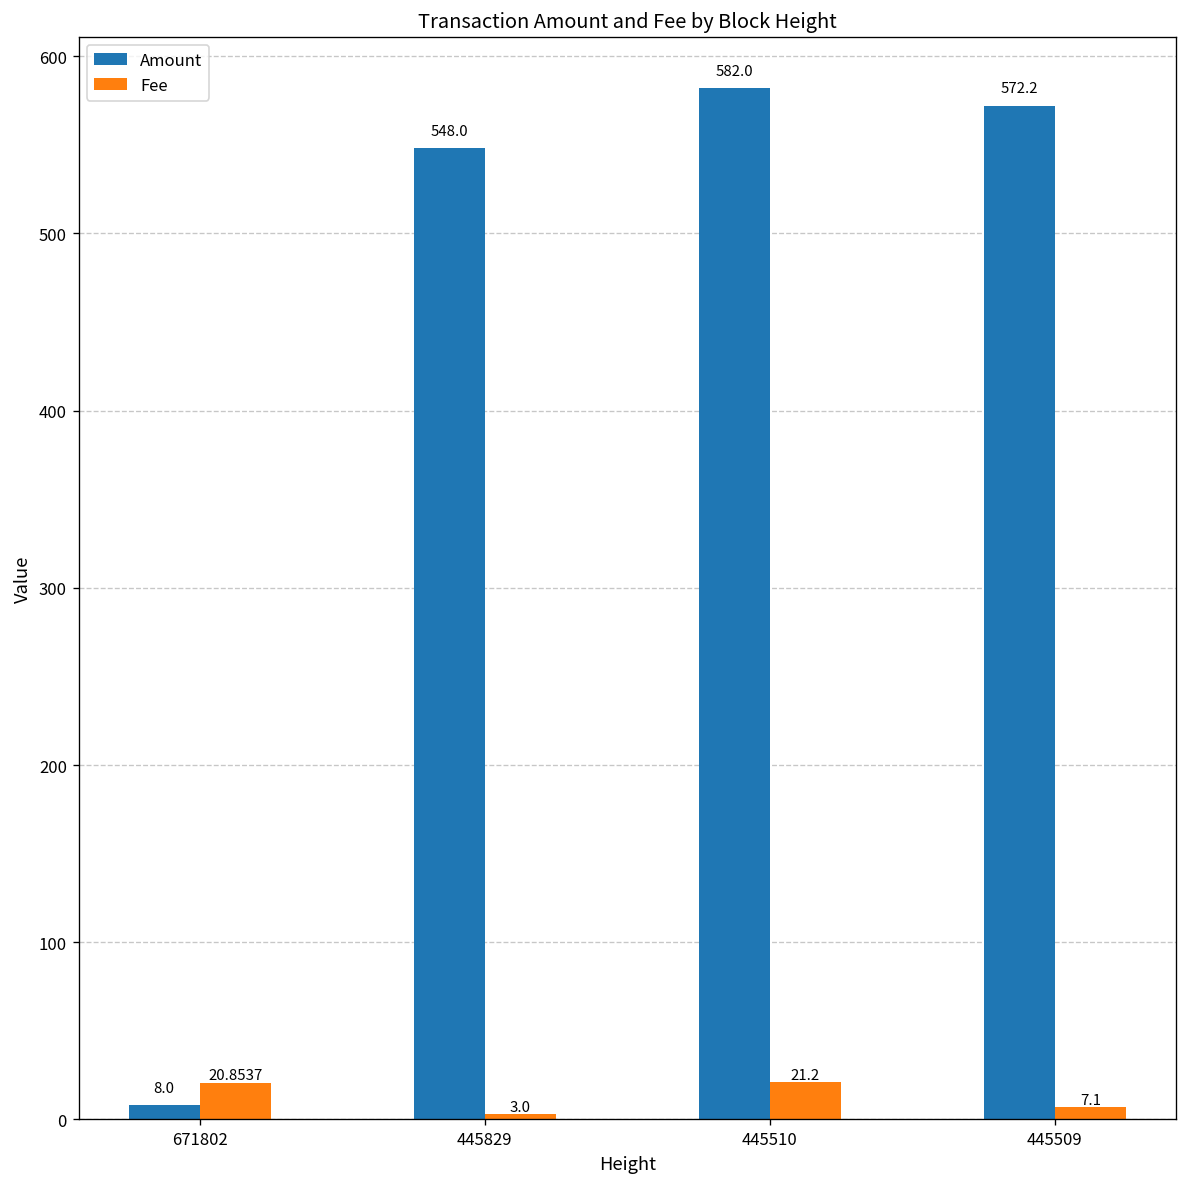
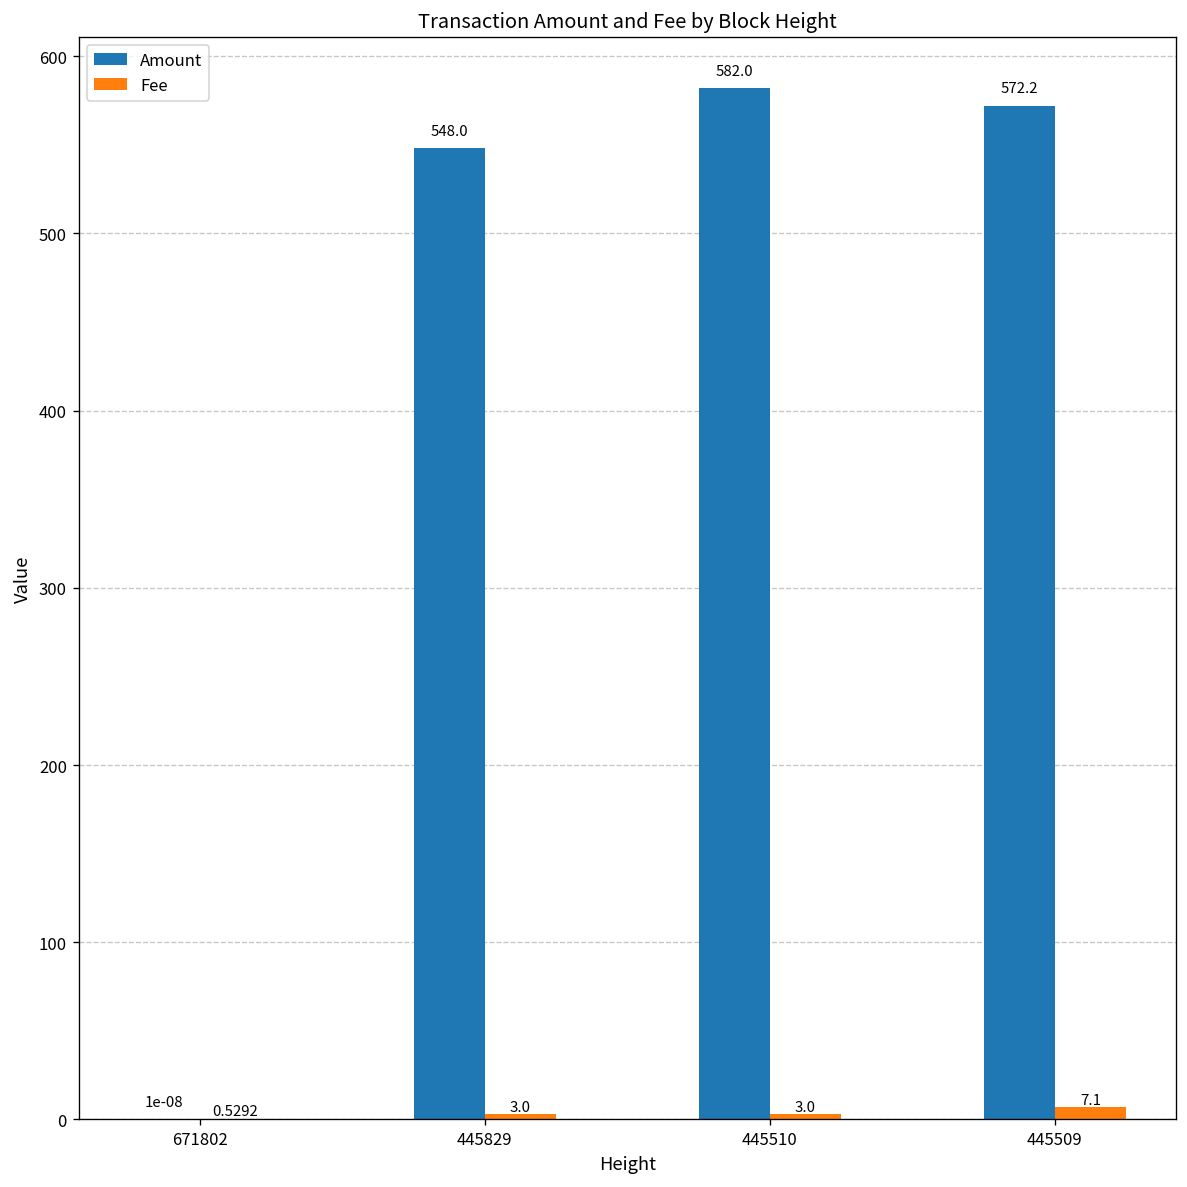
  {
    "Amount": {
-     "671802": "8.0",
+     "671802": "1e-08",
      "445829": "548.0",
      "445510": "582.0",
      "445509": "572.2"
    },
    "Fee": {
-     "671802": "20.8537",
+     "671802": "0.5292",
      "445829": "3.0",
-     "445510": "21.2",
+     "445510": "3.0",
      "445509": "7.1"
    }
  }
